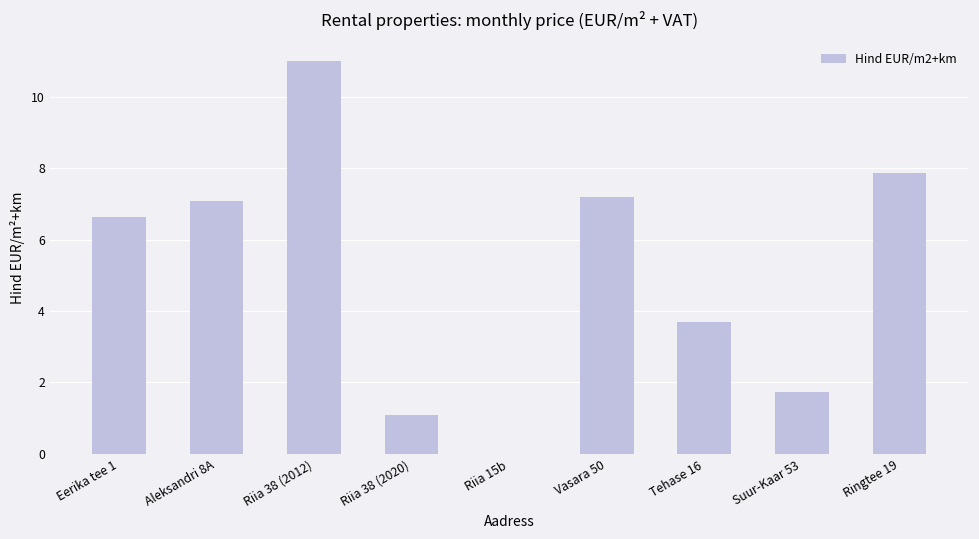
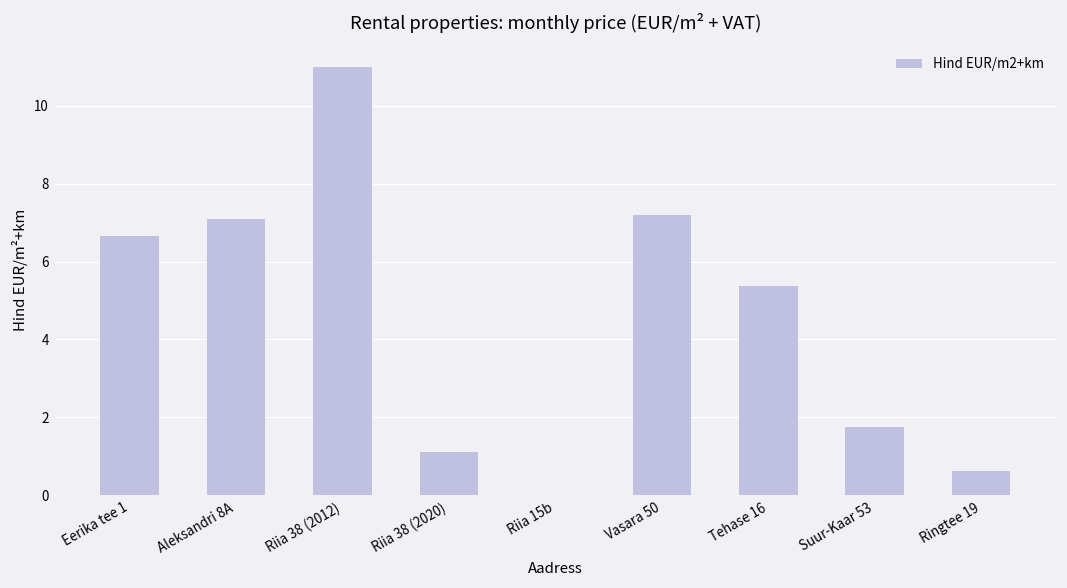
  {
    "Eerika tee 1": 6.6,
    "Aleksandri 8A": 7.1,
    "Riia 38 (2012)": 11.0,
    "Riia 38 (2020)": 1.1,
    "Riia 15b": 0.0,
    "Vasara 50": 7.2,
-   "Tehase 16": 3.7,
+   "Tehase 16": 5.4,
    "Suur-Kaar 53": 1.7,
-   "Ringtee 19": 7.9
+   "Ringtee 19": 0.6
  }
